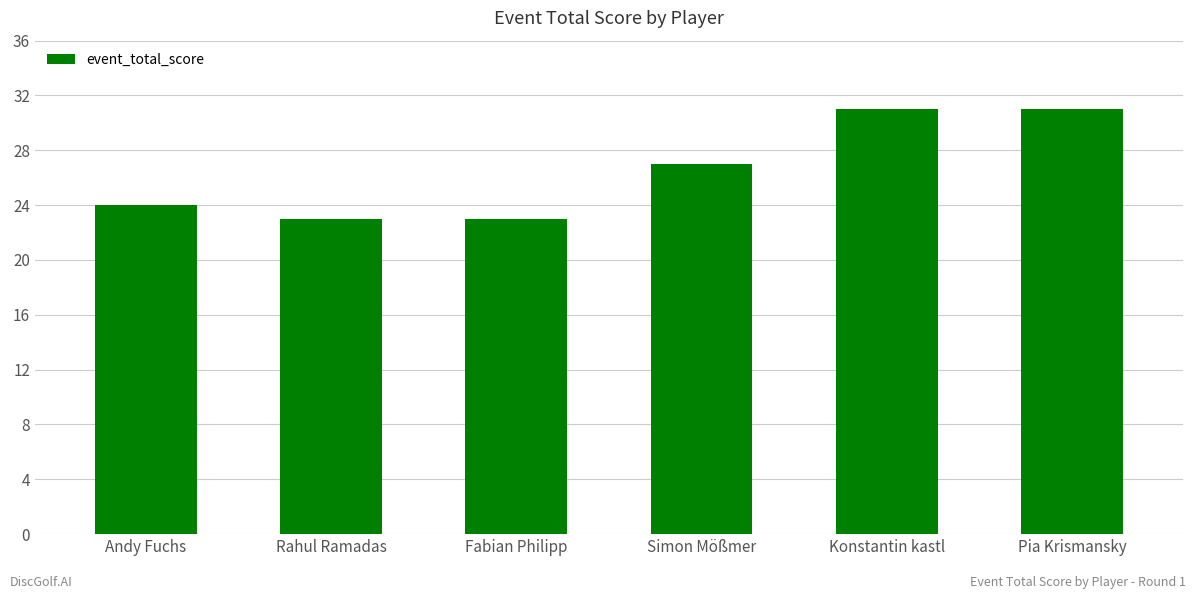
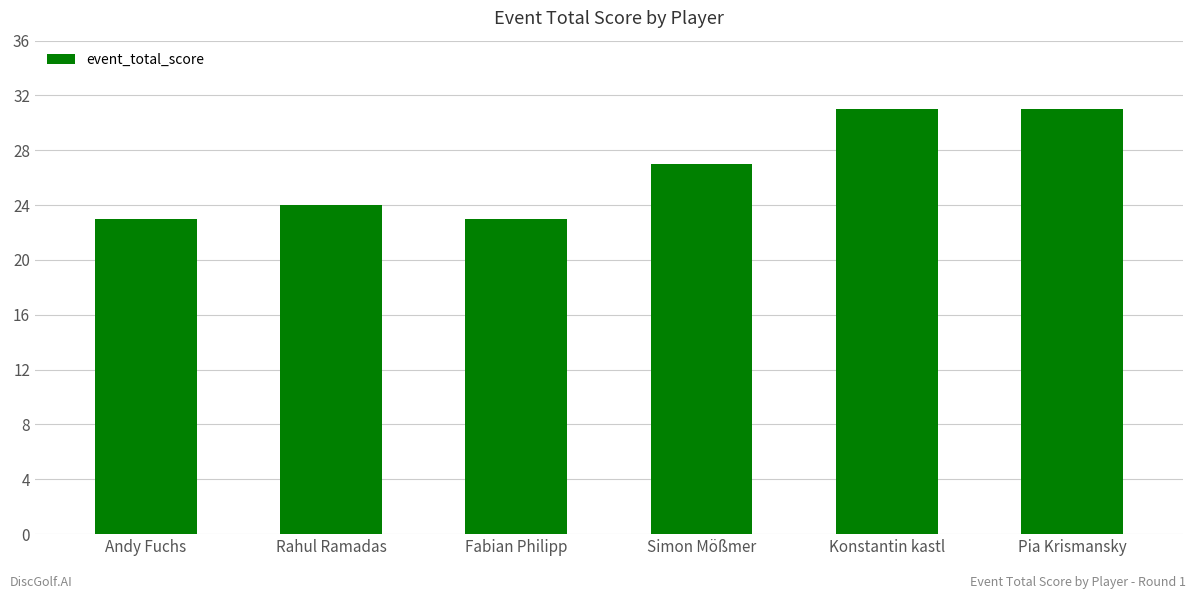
  {
-   "Andy Fuchs": 24,
-   "Rahul Ramadas": 23,
+   "Andy Fuchs": 23,
+   "Rahul Ramadas": 24,
    "Fabian Philipp": 23,
    "Simon Mößmer": 27,
    "Konstantin kastl": 31,
    "Pia Krismansky": 31
  }
